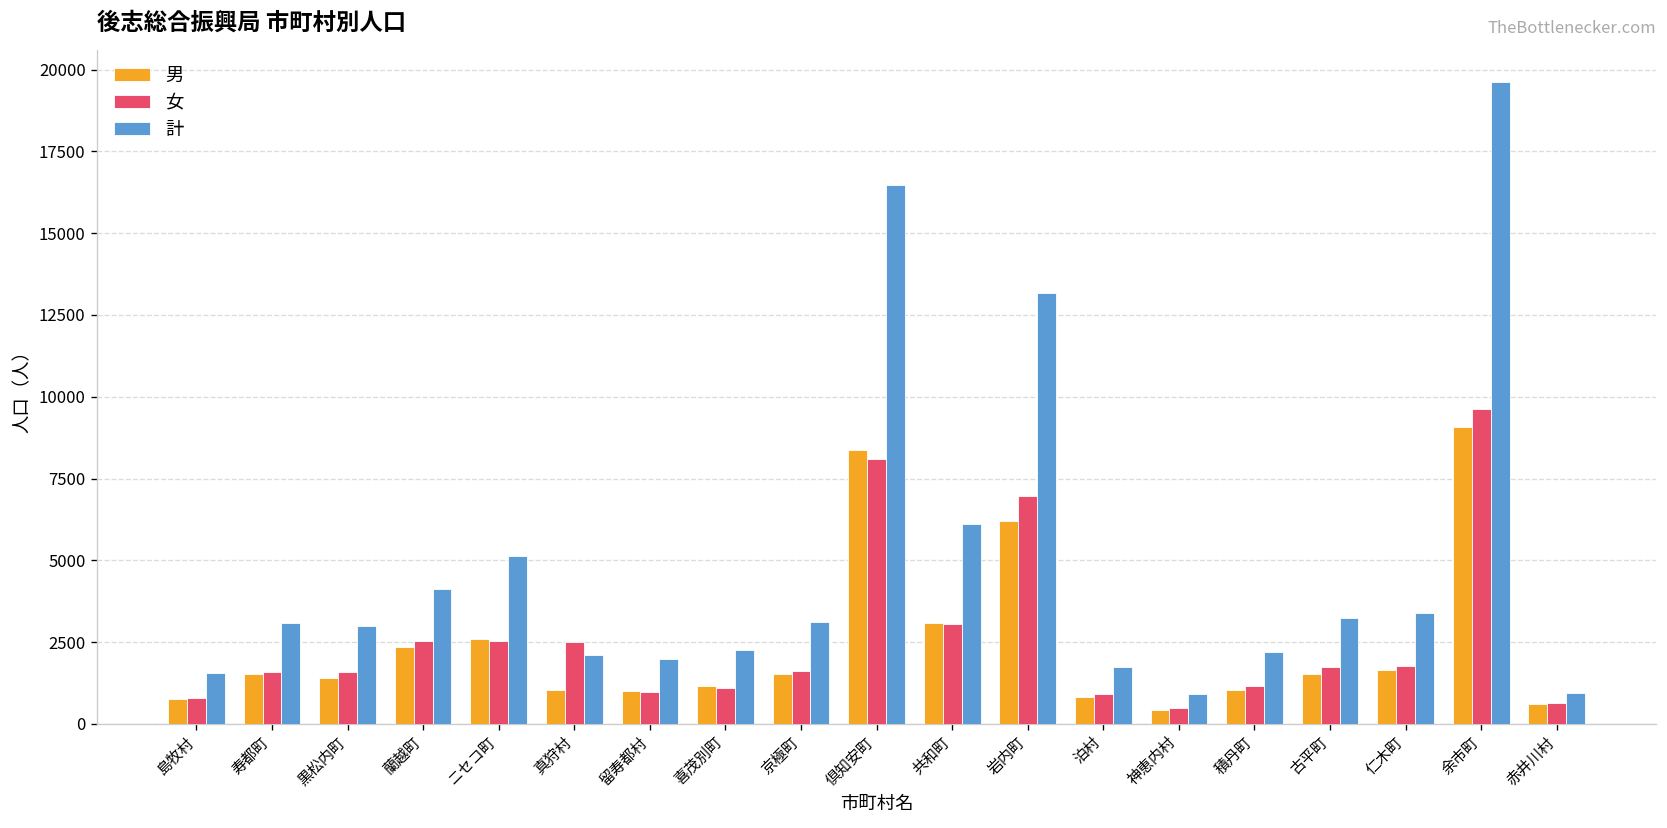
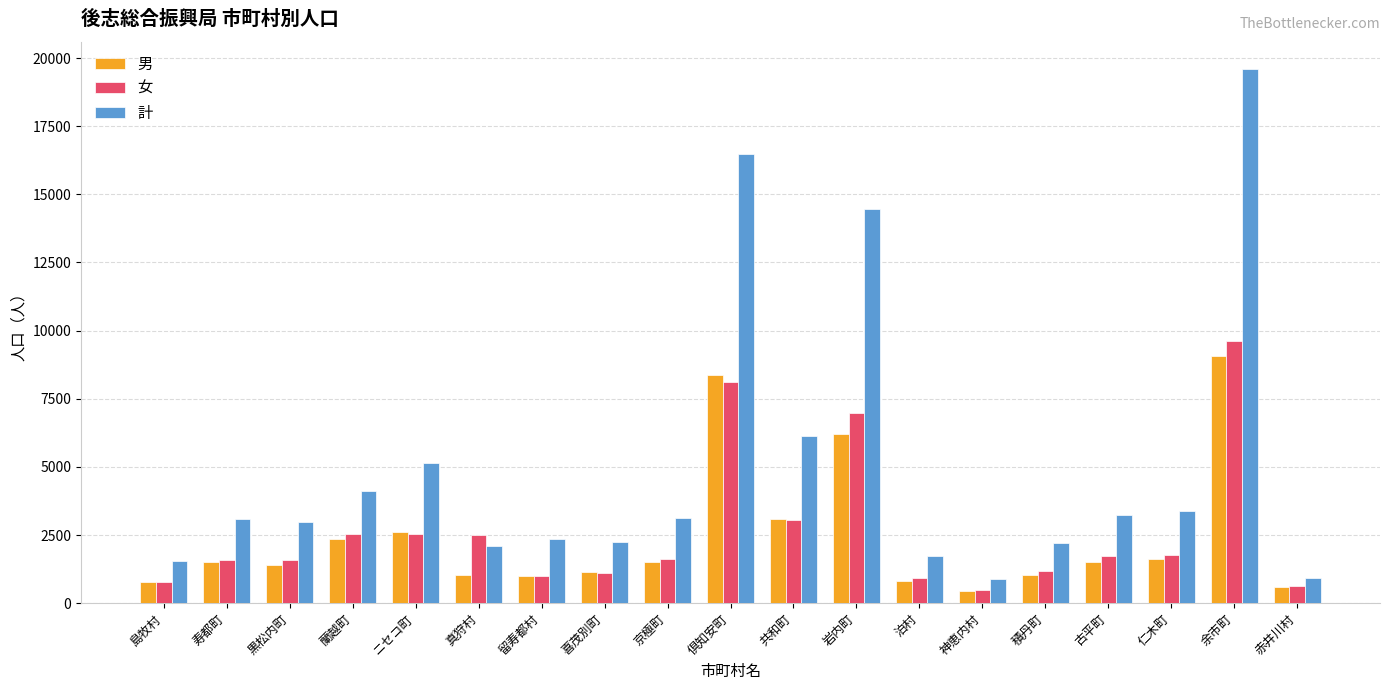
  {
    "男": {
      "島牧村": 800,
      "寿都町": 1500,
      "黒松内町": 1400,
      "蘭越町": 2400,
      "ニセコ町": 2600,
      "真狩村": 1000,
      "留寿都村": 1000,
      "喜茂別町": 1200,
      "京極町": 1500,
      "倶知安町": 8400,
      "共和町": 3100,
      "岩内町": 6200,
      "泊村": 800,
      "神恵内村": 400,
      "積丹町": 1000,
      "古平町": 1500,
      "仁木町": 1600,
      "余市町": 9100,
      "赤井川村": 600
    },
    "女": {
      "島牧村": 800,
      "寿都町": 1600,
      "黒松内町": 1600,
      "蘭越町": 2500,
      "ニセコ町": 2500,
      "真狩村": 2500,
      "留寿都村": 1000,
      "喜茂別町": 1100,
      "京極町": 1600,
      "倶知安町": 8100,
      "共和町": 3000,
      "岩内町": 7000,
      "泊村": 900,
      "神恵内村": 500,
      "積丹町": 1200,
      "古平町": 1700,
      "仁木町": 1800,
      "余市町": 9600,
      "赤井川村": 600
    },
    "計": {
      "島牧村": 1500,
      "寿都町": 3100,
      "黒松内町": 3000,
      "蘭越町": 4100,
      "ニセコ町": 5100,
      "真狩村": 2100,
-     "留寿都村": 2000,
+     "留寿都村": 2300,
      "喜茂別町": 2300,
      "京極町": 3100,
      "倶知安町": 16500,
      "共和町": 6100,
-     "岩内町": 13200,
+     "岩内町": 14500,
      "泊村": 1700,
      "神恵内村": 900,
      "積丹町": 2200,
      "古平町": 3200,
      "仁木町": 3400,
      "余市町": 19600,
      "赤井川村": 900
    }
  }
